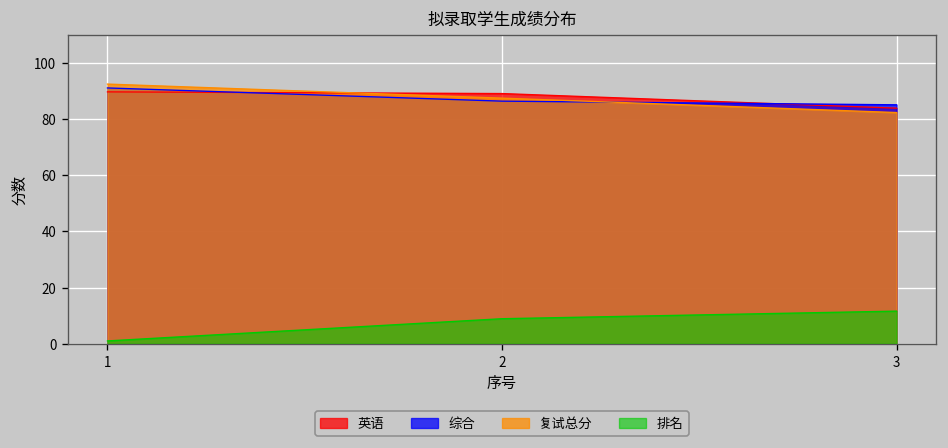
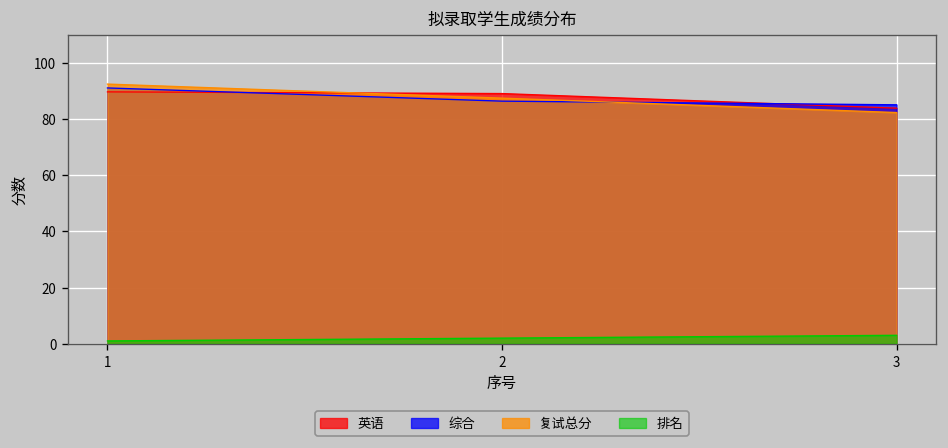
  {
    "英语": {
      "1": 90,
      "2": 89,
      "3": 84
    },
    "综合": {
      "1": 91,
      "3": 85
    },
    "复试总分": {
      "1": 92,
      "3": 82
    },
    "排名": {
      "1": 1,
-     "2": 9,
-     "3": 12
+     "2": 2,
+     "3": 3
    }
  }
